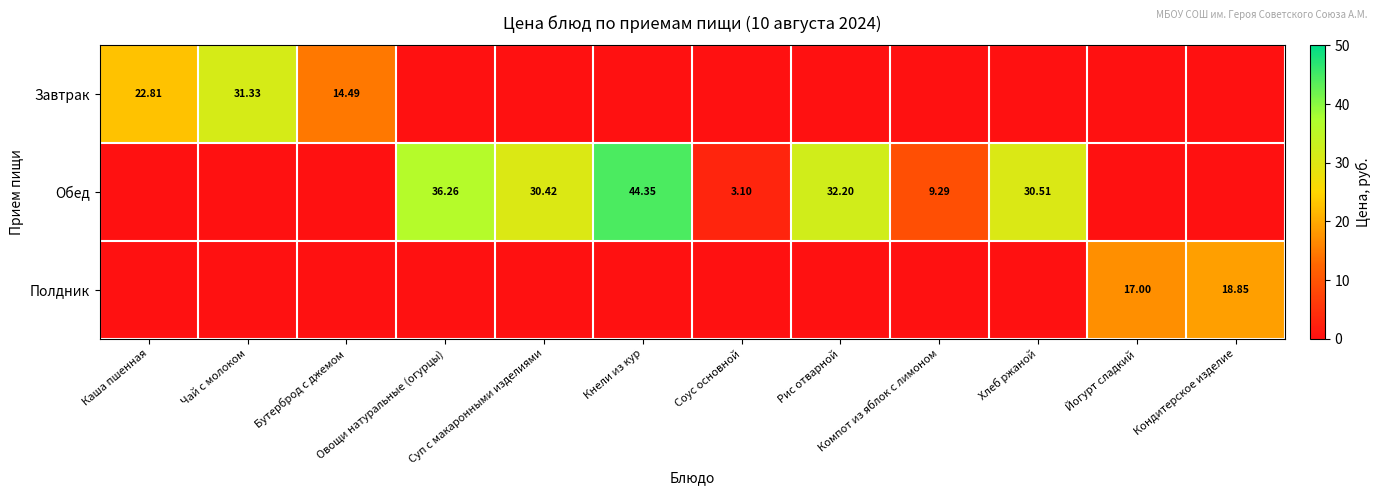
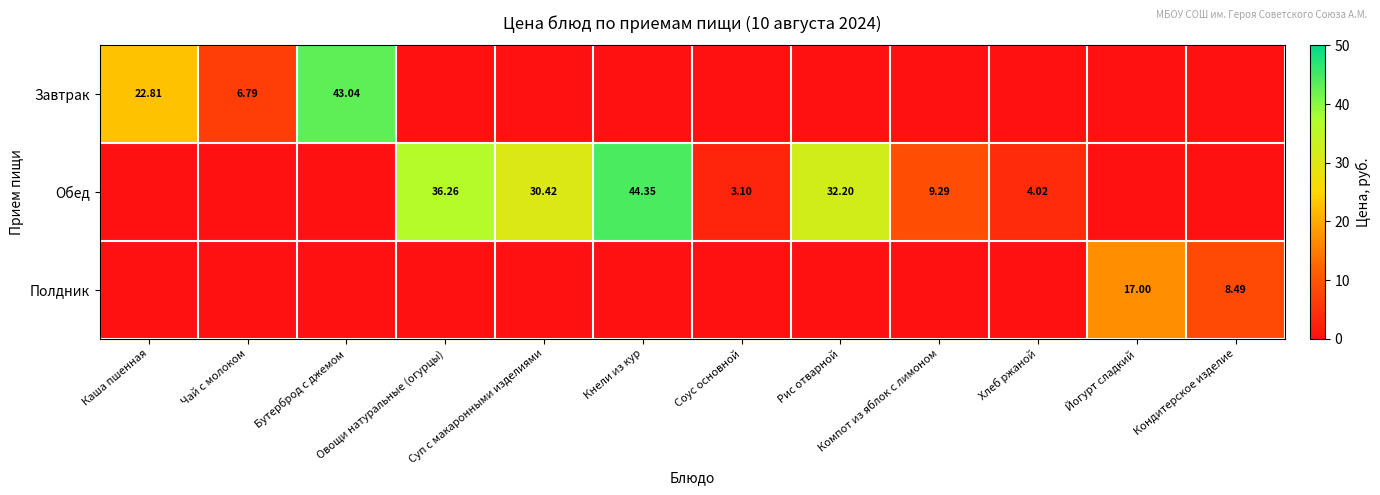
  {
    "Завтрак": {
      "Каша пшенная": 22.81,
-     "Чай с молоком": 31.33,
-     "Бутерброд с джемом": 14.49
+     "Чай с молоком": 6.79,
+     "Бутерброд с джемом": 43.04
    },
    "Обед": {
      "Овощи натуральные (огурцы)": 36.26,
      "Суп с макаронными изделиями": 30.42,
      "Кнели из кур": 44.35,
      "Соус основной": 3.10,
      "Рис отварной": 32.20,
      "Компот из яблок с лимоном": 9.29,
-     "Хлеб ржаной": 30.51
+     "Хлеб ржаной": 4.02
    },
    "Полдник": {
      "Йогурт сладкий": 17.00,
-     "Кондитерское изделие": 18.85
+     "Кондитерское изделие": 8.49
    }
  }
